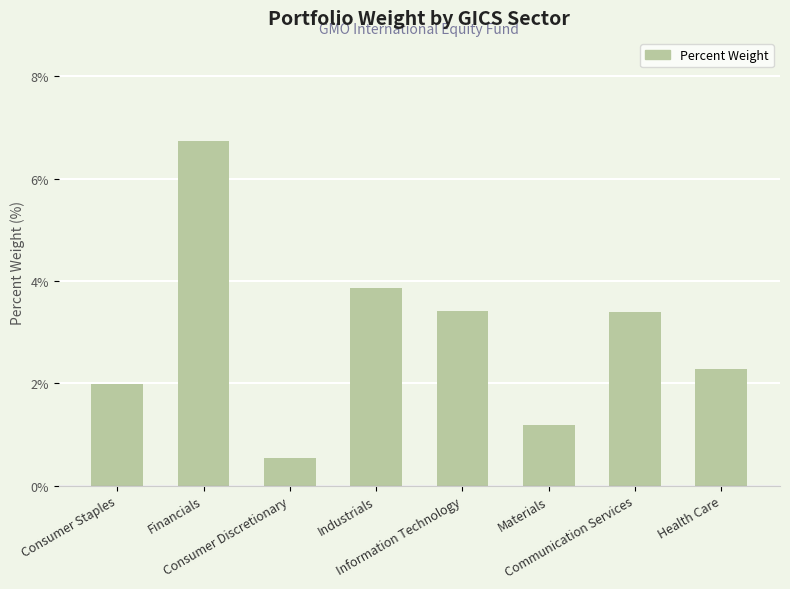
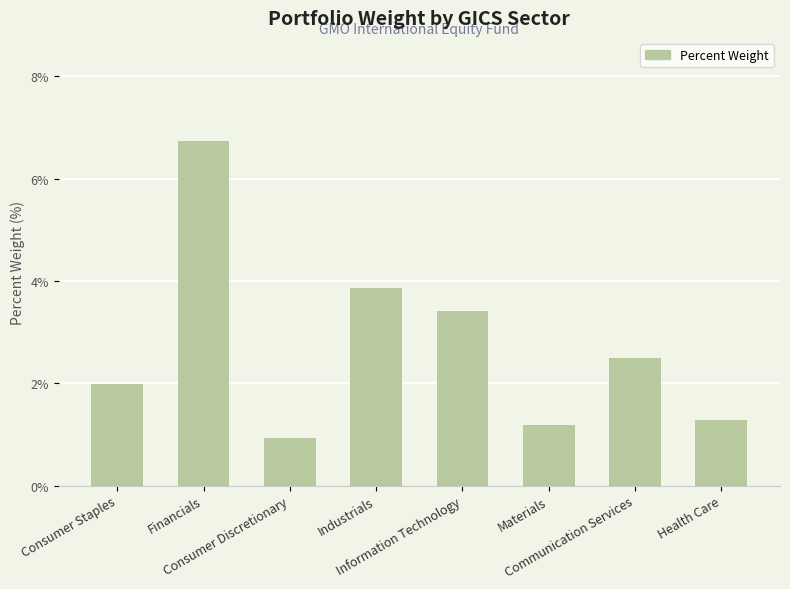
  {
    "Consumer Staples": "2.0%",
    "Financials": "6.7%",
-   "Consumer Discretionary": "0.5%",
+   "Consumer Discretionary": "0.9%",
    "Industrials": "3.9%",
    "Information Technology": "3.4%",
    "Materials": "1.2%",
-   "Communication Services": "3.4%",
-   "Health Care": "2.3%"
+   "Communication Services": "2.5%",
+   "Health Care": "1.3%"
  }
